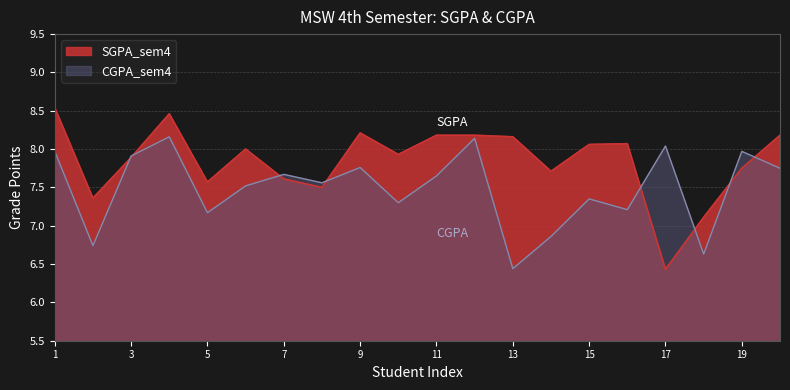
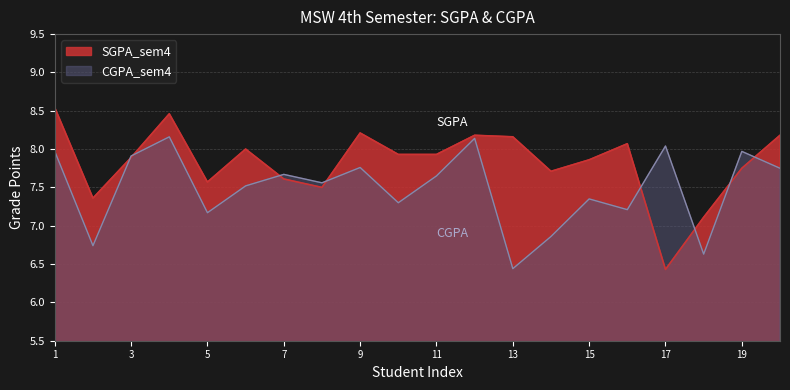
  {
    "SGPA_sem4": {
      "1": 8.5,
      "5": 7.6,
      "7": 7.6,
      "9": 8.2,
-     "11": 8.2,
+     "11": 7.9,
      "13": 8.2,
-     "15": 8.1,
+     "15": 7.9,
      "17": 6.4,
      "19": 7.8
    },
    "CGPA_sem4": {
      "1": 8.0,
      "5": 7.2,
      "7": 7.7,
      "9": 7.8,
      "11": 7.7,
      "13": 6.4,
      "15": 7.4,
      "17": 8.0,
      "19": 8.0
    }
  }
